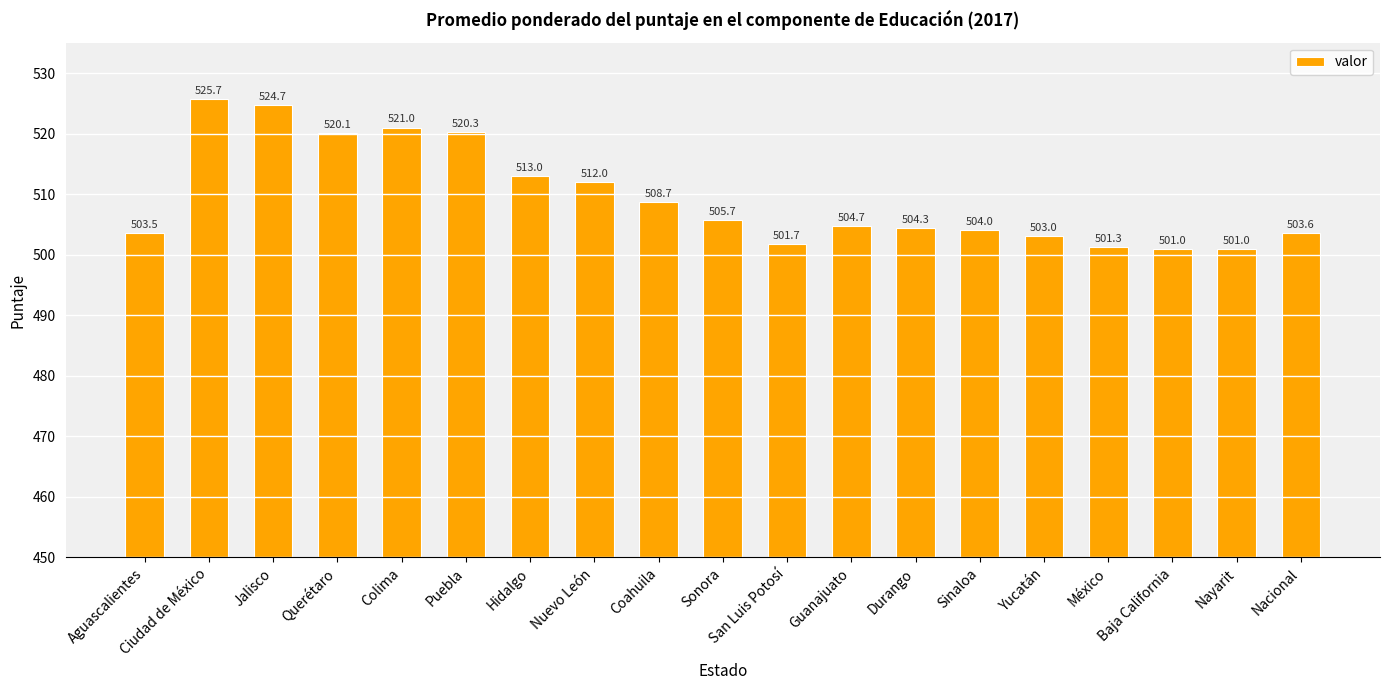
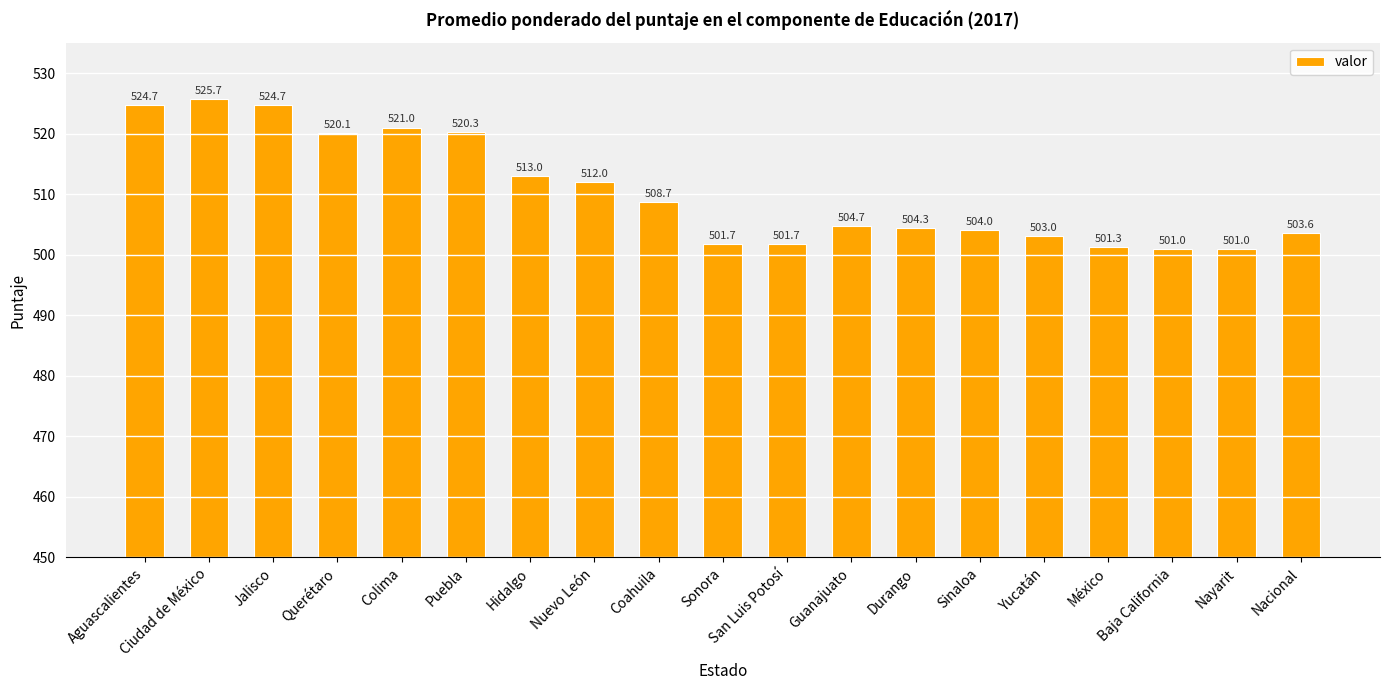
  {
-   "Aguascalientes": 503.5,
+   "Aguascalientes": 524.7,
    "Ciudad de México": 525.7,
    "Jalisco": 524.7,
    "Querétaro": 520.1,
    "Colima": 521.0,
    "Puebla": 520.3,
    "Hidalgo": 513.0,
    "Nuevo León": 512.0,
    "Coahuila": 508.7,
-   "Sonora": 505.7,
+   "Sonora": 501.7,
    "San Luis Potosí": 501.7,
    "Guanajuato": 504.7,
    "Durango": 504.3,
    "Sinaloa": 504.0,
    "Yucatán": 503.0,
    "México": 501.3,
    "Baja California": 501.0,
    "Nayarit": 501.0,
    "Nacional": 503.6
  }
